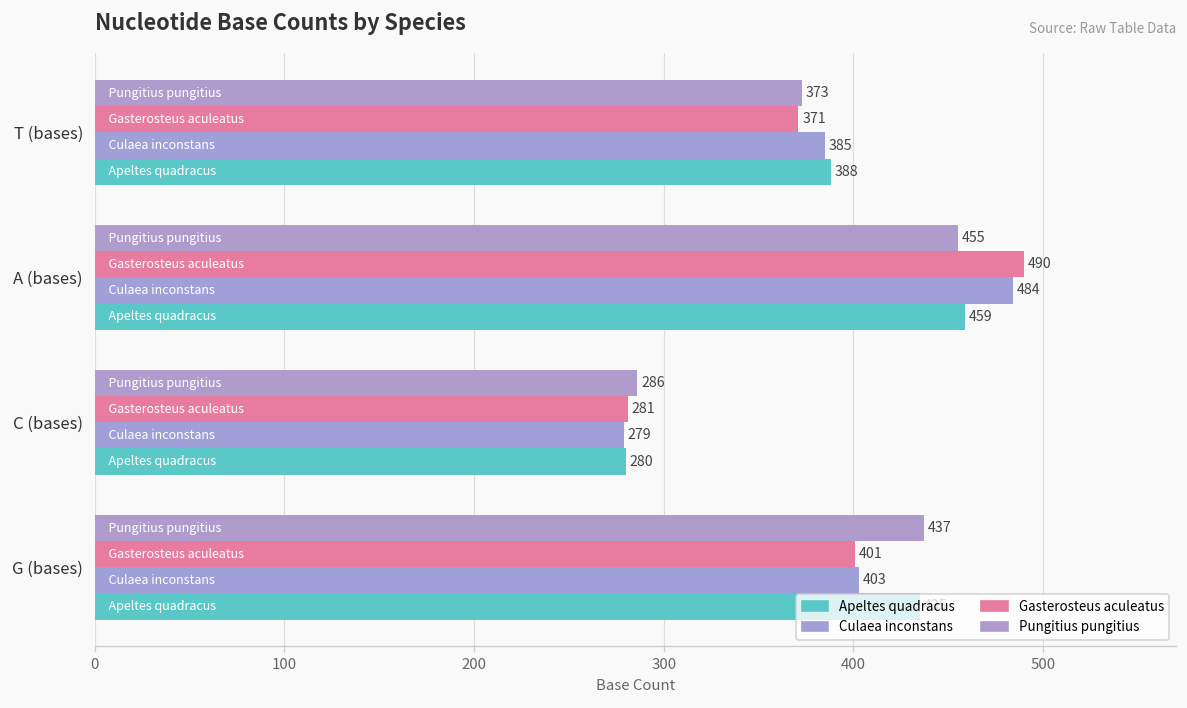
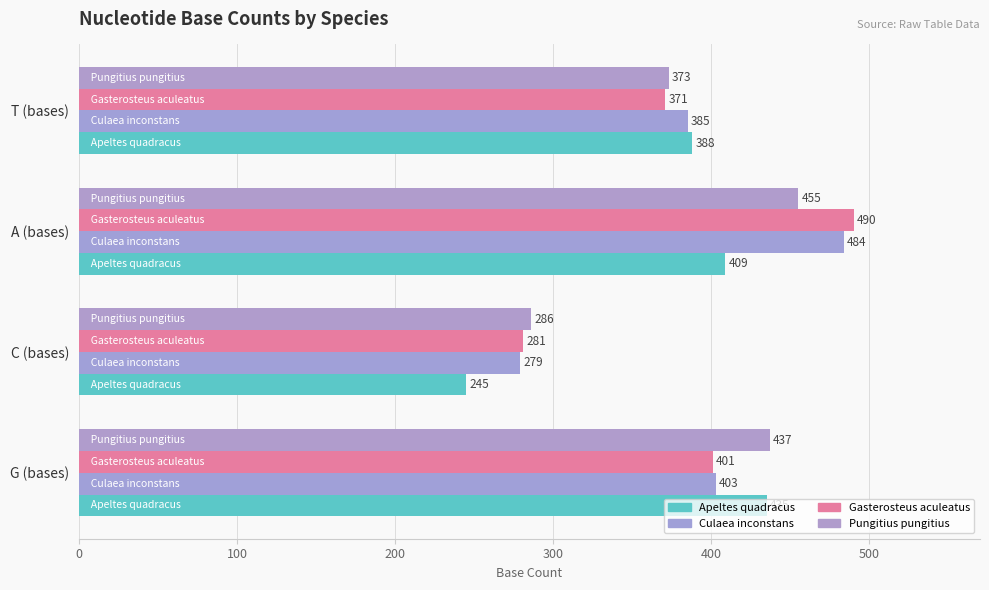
  {
    "Apeltes quadracus": {
      "T (bases)": 388,
-     "A (bases)": 459,
-     "C (bases)": 280
+     "A (bases)": 409,
+     "C (bases)": 245
    },
    "Gasterosteus aculeatus": {
      "T (bases)": 371,
      "A (bases)": 490,
      "C (bases)": 281,
      "G (bases)": 401
    }
  }
